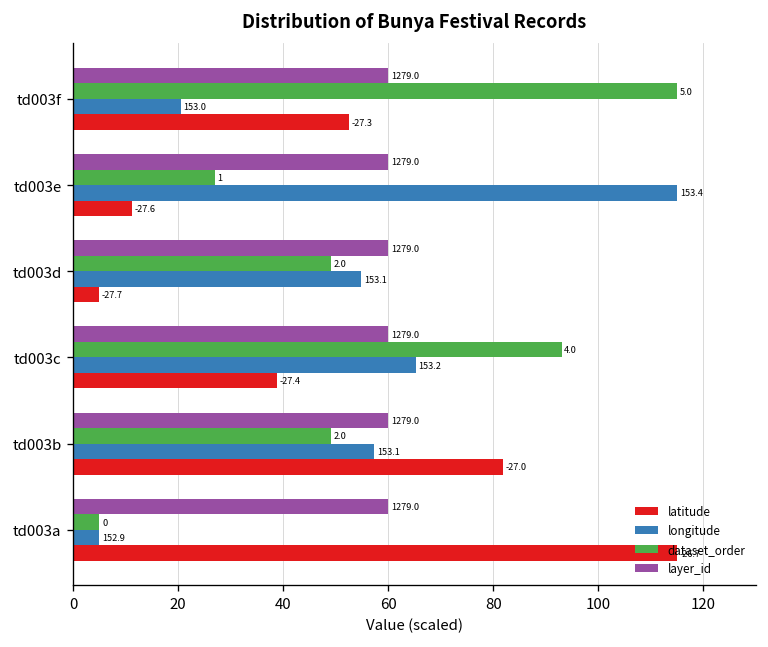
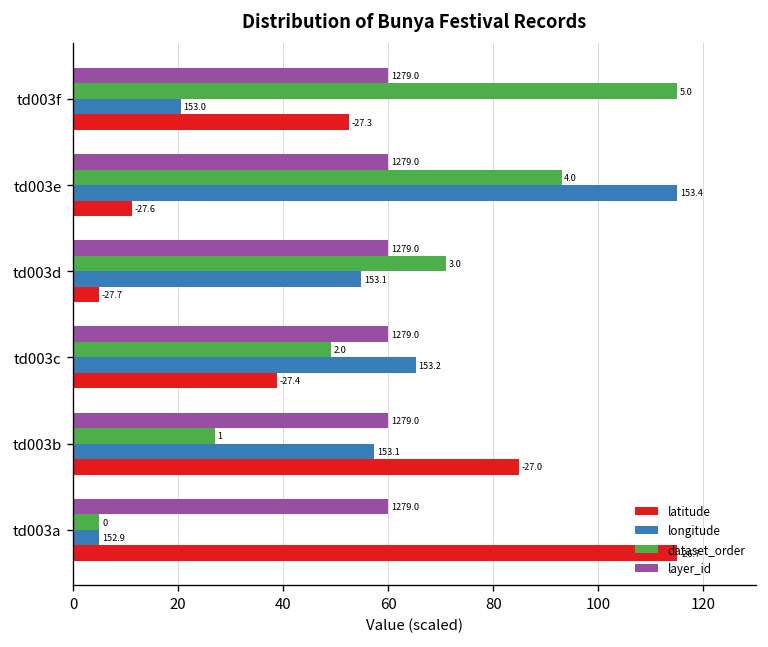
  {
    "latitude": {
-     "td003b": 82
+     "td003b": 85
    },
    "dataset_order": {
-     "td003e": 1,
-     "td003d": 2.0,
-     "td003c": 4.0,
-     "td003b": 2.0
+     "td003e": 4.0,
+     "td003d": 3.0,
+     "td003c": 2.0,
+     "td003b": 1
    }
  }
